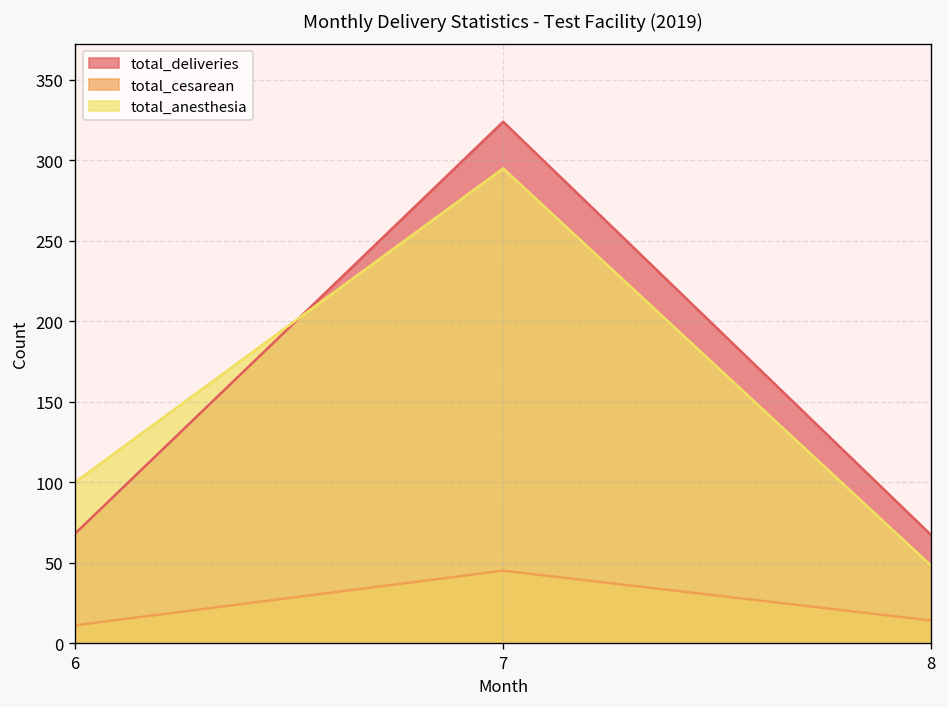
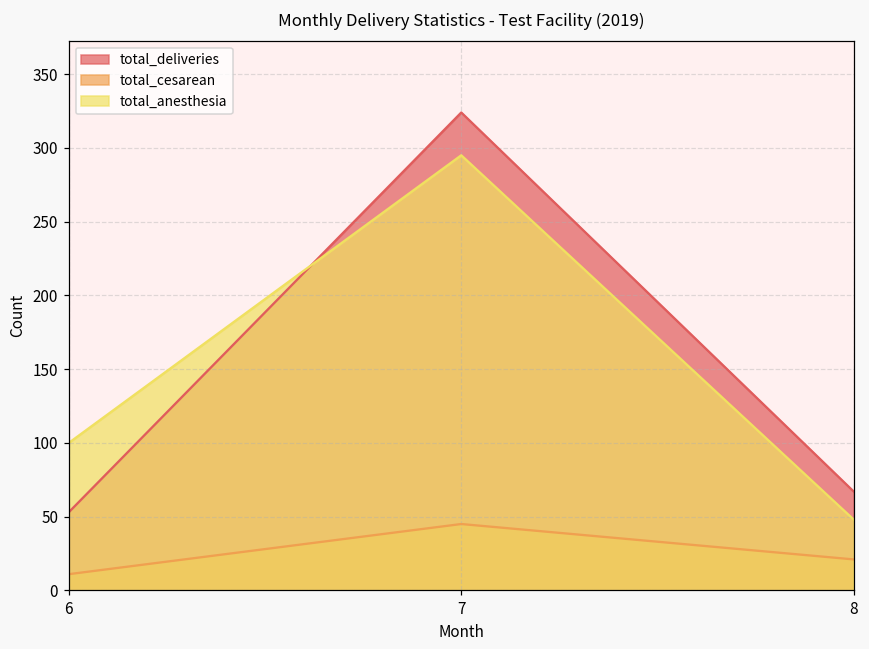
  {
    "total_deliveries": {
-     "6": 68,
+     "6": 53,
      "7": 324,
      "8": 67
    },
    "total_cesarean": {
      "6": 11,
      "7": 45,
-     "8": 14
+     "8": 21
    },
    "total_anesthesia": {
      "6": 100,
      "7": 295,
      "8": 48
    }
  }
